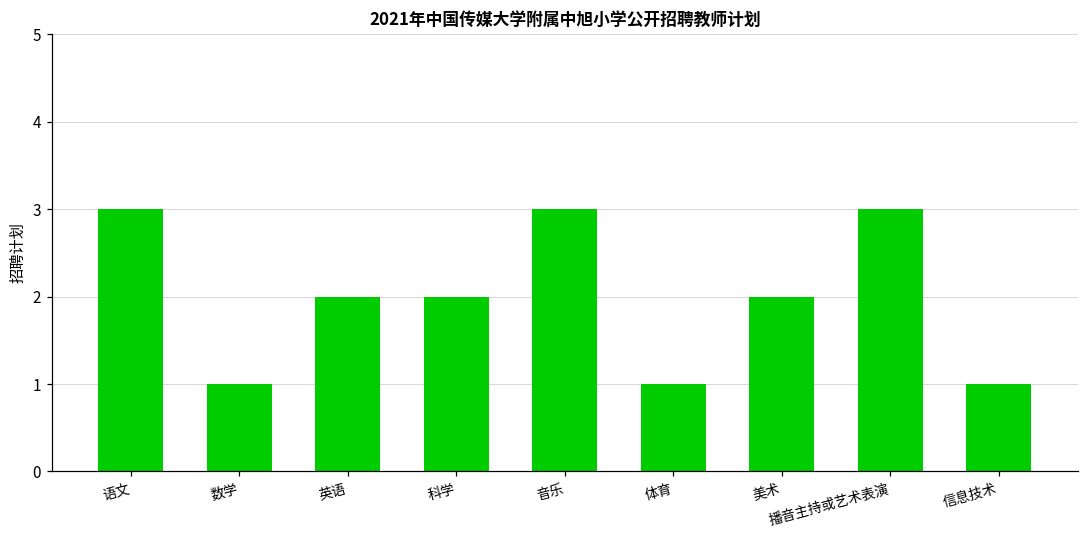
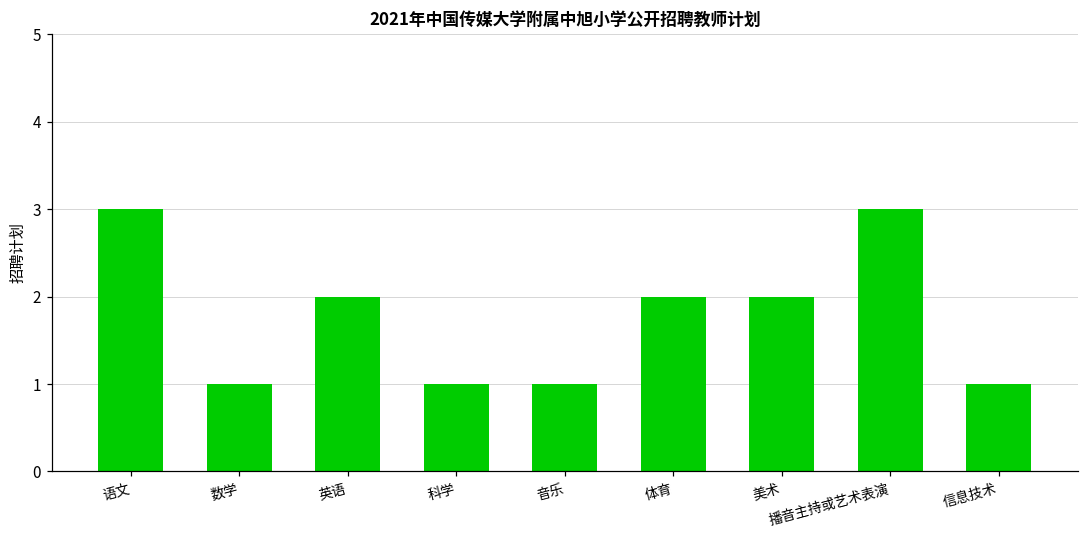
  {
    "语文": 3,
    "数学": 1,
    "英语": 2,
-   "科学": 2,
-   "音乐": 3,
-   "体育": 1,
+   "科学": 1,
+   "音乐": 1,
+   "体育": 2,
    "美术": 2,
    "播音主持或艺术表演": 3,
    "信息技术": 1
  }
